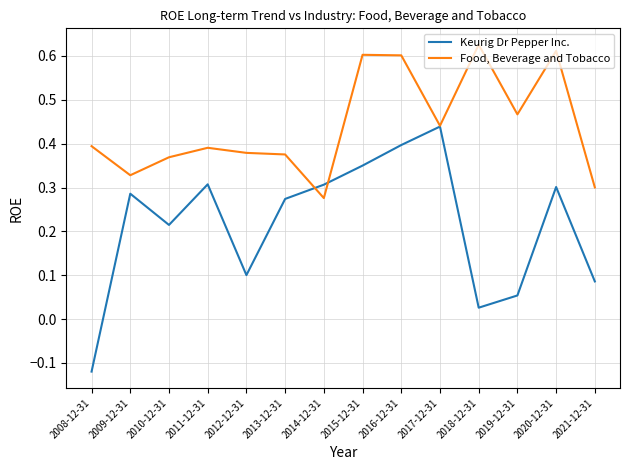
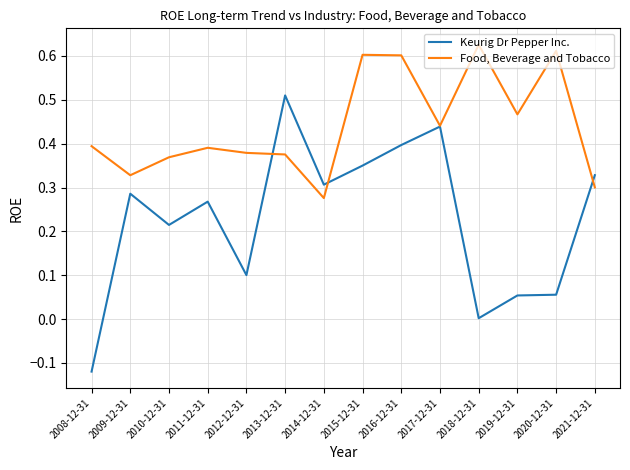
  {
    "Keurig Dr Pepper Inc.": {
      "2008-12-31": -0.12,
      "2009-12-31": 0.29,
      "2010-12-31": 0.21,
-     "2011-12-31": 0.31,
+     "2011-12-31": 0.27,
      "2012-12-31": 0.10,
-     "2013-12-31": 0.27,
+     "2013-12-31": 0.51,
      "2014-12-31": 0.31,
      "2015-12-31": 0.35,
      "2016-12-31": 0.40,
-     "2018-12-31": 0.03,
+     "2018-12-31": 0.00,
      "2019-12-31": 0.05,
-     "2020-12-31": 0.30,
-     "2021-12-31": 0.09
+     "2020-12-31": 0.06,
+     "2021-12-31": 0.33
    },
    "Food, Beverage and Tobacco": {
      "2008-12-31": 0.39,
      "2009-12-31": 0.33,
      "2010-12-31": 0.37,
      "2011-12-31": 0.39,
      "2012-12-31": 0.38,
      "2013-12-31": 0.38,
      "2014-12-31": 0.28,
      "2015-12-31": 0.60,
      "2016-12-31": 0.60,
      "2019-12-31": 0.47,
      "2021-12-31": 0.30
    }
  }
